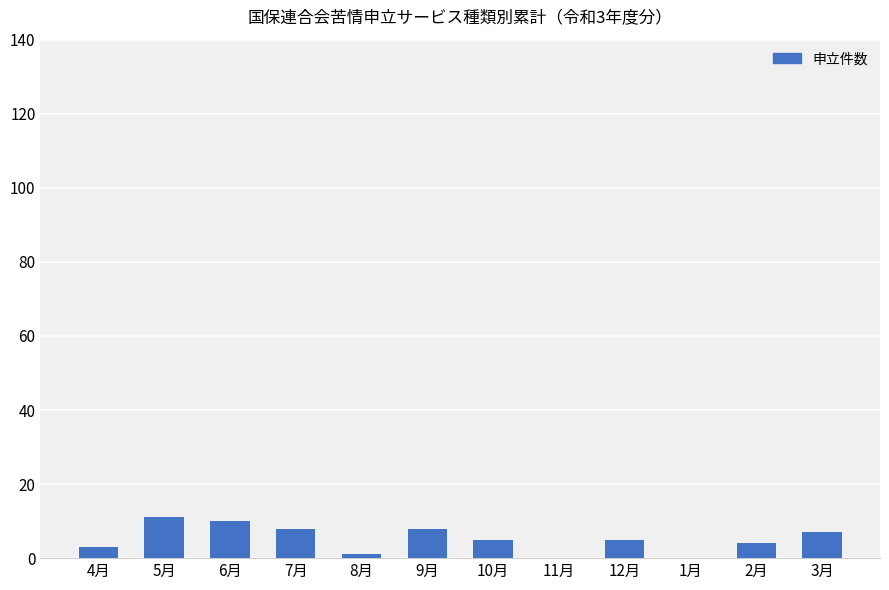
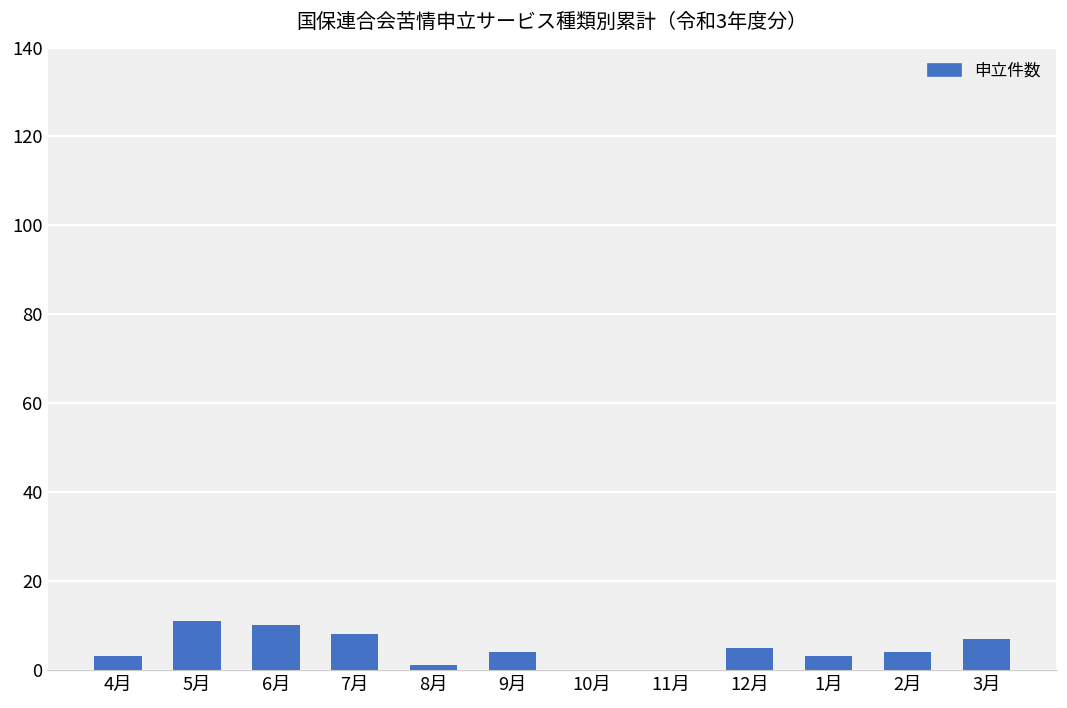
  {
    "4月": 3,
    "5月": 11,
    "6月": 10,
    "7月": 8,
    "8月": 1,
-   "9月": 8,
-   "10月": 5,
+   "9月": 4,
+   "10月": 0,
    "11月": 0,
    "12月": 5,
-   "1月": 0,
+   "1月": 3,
    "2月": 4,
    "3月": 7
  }
